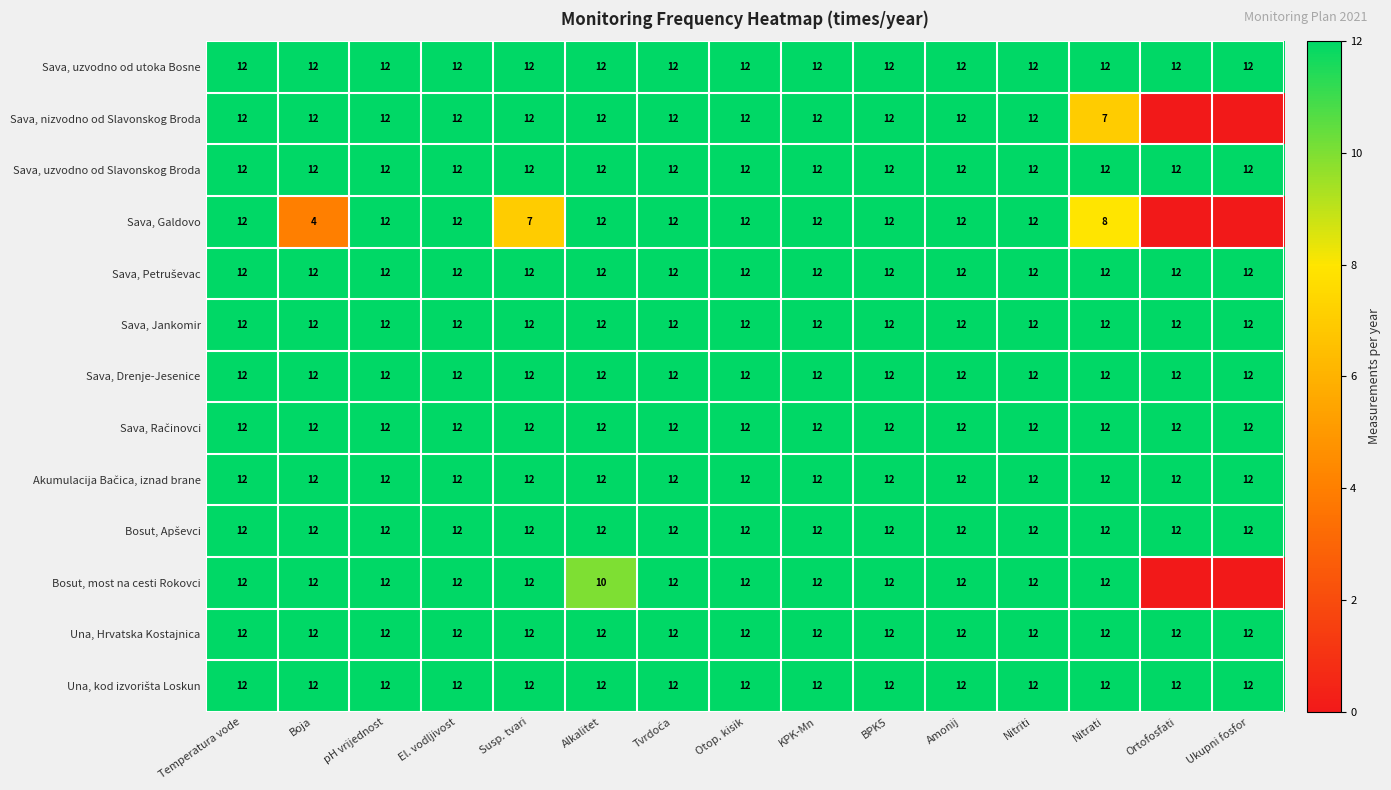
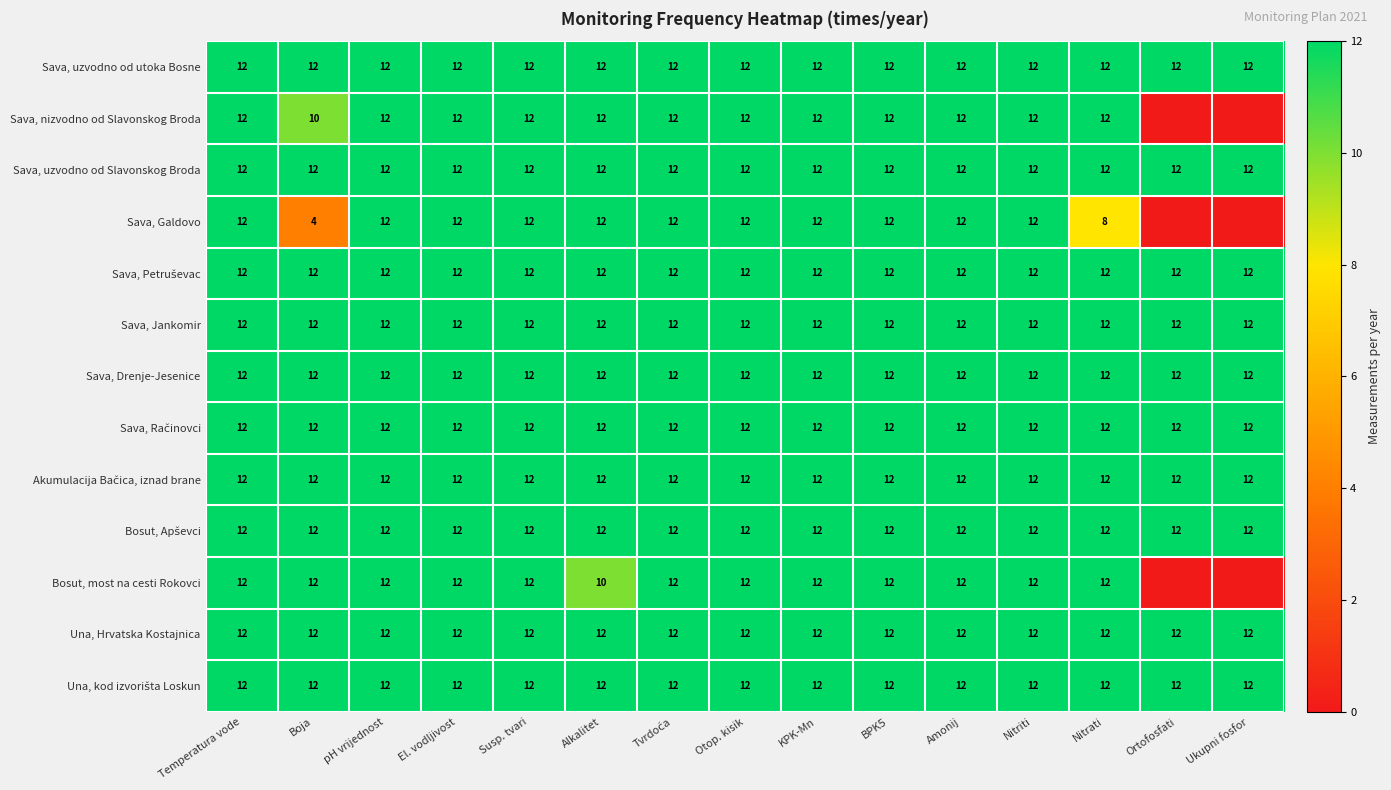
  {
    "Sava, uzvodno od utoka Bosne": {
      "Temperatura vode": 12,
      "Boja": 12,
      "pH vrijednost": 12,
      "El. vodljivost": 12,
      "Susp. tvari": 12,
      "Alkalitet": 12,
      "Tvrdoća": 12,
      "Otop. kisik": 12,
      "KPK-Mn": 12,
      "BPK5": 12,
      "Amonij": 12,
      "Nitriti": 12,
      "Nitrati": 12,
      "Ortofosfati": 12,
      "Ukupni fosfor": 12
    },
    "Sava, nizvodno od Slavonskog Broda": {
      "Temperatura vode": 12,
-     "Boja": 12,
+     "Boja": 10,
      "pH vrijednost": 12,
      "El. vodljivost": 12,
      "Susp. tvari": 12,
      "Alkalitet": 12,
      "Tvrdoća": 12,
      "Otop. kisik": 12,
      "KPK-Mn": 12,
      "BPK5": 12,
      "Amonij": 12,
      "Nitriti": 12,
-     "Nitrati": 7
+     "Nitrati": 12
    },
    "Sava, uzvodno od Slavonskog Broda": {
      "Temperatura vode": 12,
      "Boja": 12,
      "pH vrijednost": 12,
      "El. vodljivost": 12,
      "Susp. tvari": 12,
      "Alkalitet": 12,
      "Tvrdoća": 12,
      "Otop. kisik": 12,
      "KPK-Mn": 12,
      "BPK5": 12,
      "Amonij": 12,
      "Nitriti": 12,
      "Nitrati": 12,
      "Ortofosfati": 12,
      "Ukupni fosfor": 12
    },
    "Sava, Galdovo": {
      "Temperatura vode": 12,
      "Boja": 4,
      "pH vrijednost": 12,
      "El. vodljivost": 12,
-     "Susp. tvari": 7,
+     "Susp. tvari": 12,
      "Alkalitet": 12,
      "Tvrdoća": 12,
      "Otop. kisik": 12,
      "KPK-Mn": 12,
      "BPK5": 12,
      "Amonij": 12,
      "Nitriti": 12,
      "Nitrati": 8
    },
    "Sava, Petruševac": {
      "Temperatura vode": 12,
      "Boja": 12,
      "pH vrijednost": 12,
      "El. vodljivost": 12,
      "Susp. tvari": 12,
      "Alkalitet": 12,
      "Tvrdoća": 12,
      "Otop. kisik": 12,
      "KPK-Mn": 12,
      "BPK5": 12,
      "Amonij": 12,
      "Nitriti": 12,
      "Nitrati": 12,
      "Ortofosfati": 12,
      "Ukupni fosfor": 12
    },
    "Sava, Jankomir": {
      "Temperatura vode": 12,
      "Boja": 12,
      "pH vrijednost": 12,
      "El. vodljivost": 12,
      "Susp. tvari": 12,
      "Alkalitet": 12,
      "Tvrdoća": 12,
      "Otop. kisik": 12,
      "KPK-Mn": 12,
      "BPK5": 12,
      "Amonij": 12,
      "Nitriti": 12,
      "Nitrati": 12,
      "Ortofosfati": 12,
      "Ukupni fosfor": 12
    },
    "Sava, Drenje-Jesenice": {
      "Temperatura vode": 12,
      "Boja": 12,
      "pH vrijednost": 12,
      "El. vodljivost": 12,
      "Susp. tvari": 12,
      "Alkalitet": 12,
      "Tvrdoća": 12,
      "Otop. kisik": 12,
      "KPK-Mn": 12,
      "BPK5": 12,
      "Amonij": 12,
      "Nitriti": 12,
      "Nitrati": 12,
      "Ortofosfati": 12,
      "Ukupni fosfor": 12
    },
    "Sava, Račinovci": {
      "Temperatura vode": 12,
      "Boja": 12,
      "pH vrijednost": 12,
      "El. vodljivost": 12,
      "Susp. tvari": 12,
      "Alkalitet": 12,
      "Tvrdoća": 12,
      "Otop. kisik": 12,
      "KPK-Mn": 12,
      "BPK5": 12,
      "Amonij": 12,
      "Nitriti": 12,
      "Nitrati": 12,
      "Ortofosfati": 12,
      "Ukupni fosfor": 12
    },
    "Akumulacija Bačica, iznad brane": {
      "Temperatura vode": 12,
      "Boja": 12,
      "pH vrijednost": 12,
      "El. vodljivost": 12,
      "Susp. tvari": 12,
      "Alkalitet": 12,
      "Tvrdoća": 12,
      "Otop. kisik": 12,
      "KPK-Mn": 12,
      "BPK5": 12,
      "Amonij": 12,
      "Nitriti": 12,
      "Nitrati": 12,
      "Ortofosfati": 12,
      "Ukupni fosfor": 12
    },
    "Bosut, Apševci": {
      "Temperatura vode": 12,
      "Boja": 12,
      "pH vrijednost": 12,
      "El. vodljivost": 12,
      "Susp. tvari": 12,
      "Alkalitet": 12,
      "Tvrdoća": 12,
      "Otop. kisik": 12,
      "KPK-Mn": 12,
      "BPK5": 12,
      "Amonij": 12,
      "Nitriti": 12,
      "Nitrati": 12,
      "Ortofosfati": 12,
      "Ukupni fosfor": 12
    },
    "Bosut, most na cesti Rokovci": {
      "Temperatura vode": 12,
      "Boja": 12,
      "pH vrijednost": 12,
      "El. vodljivost": 12,
      "Susp. tvari": 12,
      "Alkalitet": 10,
      "Tvrdoća": 12,
      "Otop. kisik": 12,
      "KPK-Mn": 12,
      "BPK5": 12,
      "Amonij": 12,
      "Nitriti": 12,
      "Nitrati": 12
    },
    "Una, Hrvatska Kostajnica": {
      "Temperatura vode": 12,
      "Boja": 12,
      "pH vrijednost": 12,
      "El. vodljivost": 12,
      "Susp. tvari": 12,
      "Alkalitet": 12,
      "Tvrdoća": 12,
      "Otop. kisik": 12,
      "KPK-Mn": 12,
      "BPK5": 12,
      "Amonij": 12,
      "Nitriti": 12,
      "Nitrati": 12,
      "Ortofosfati": 12,
      "Ukupni fosfor": 12
    },
    "Una, kod izvorišta Loskun": {
      "Temperatura vode": 12,
      "Boja": 12,
      "pH vrijednost": 12,
      "El. vodljivost": 12,
      "Susp. tvari": 12,
      "Alkalitet": 12,
      "Tvrdoća": 12,
      "Otop. kisik": 12,
      "KPK-Mn": 12,
      "BPK5": 12,
      "Amonij": 12,
      "Nitriti": 12,
      "Nitrati": 12,
      "Ortofosfati": 12,
      "Ukupni fosfor": 12
    }
  }
